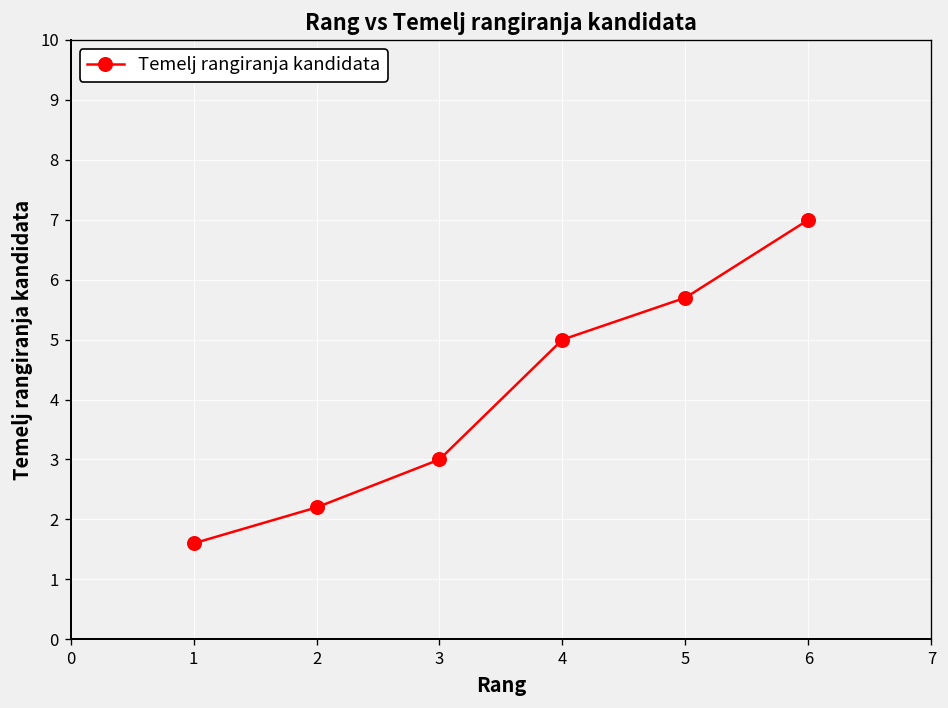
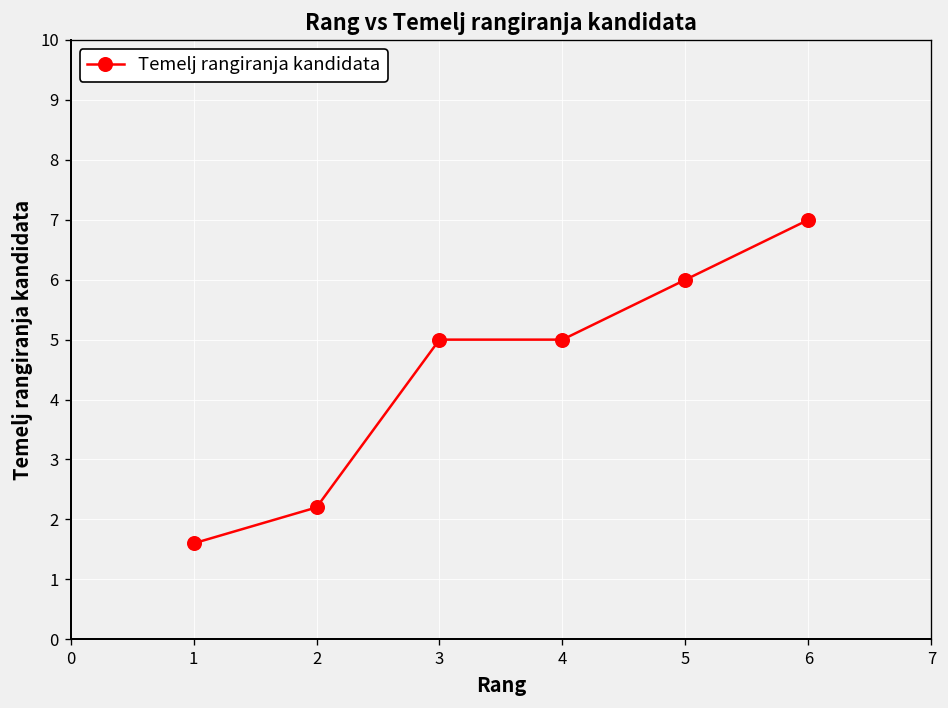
  {
    "1": 1.6,
    "2": 2.2,
-   "3": 3,
+   "3": 5,
    "4": 5.0,
-   "5": 5.7,
+   "5": 6.0,
    "6": 7.0
  }
